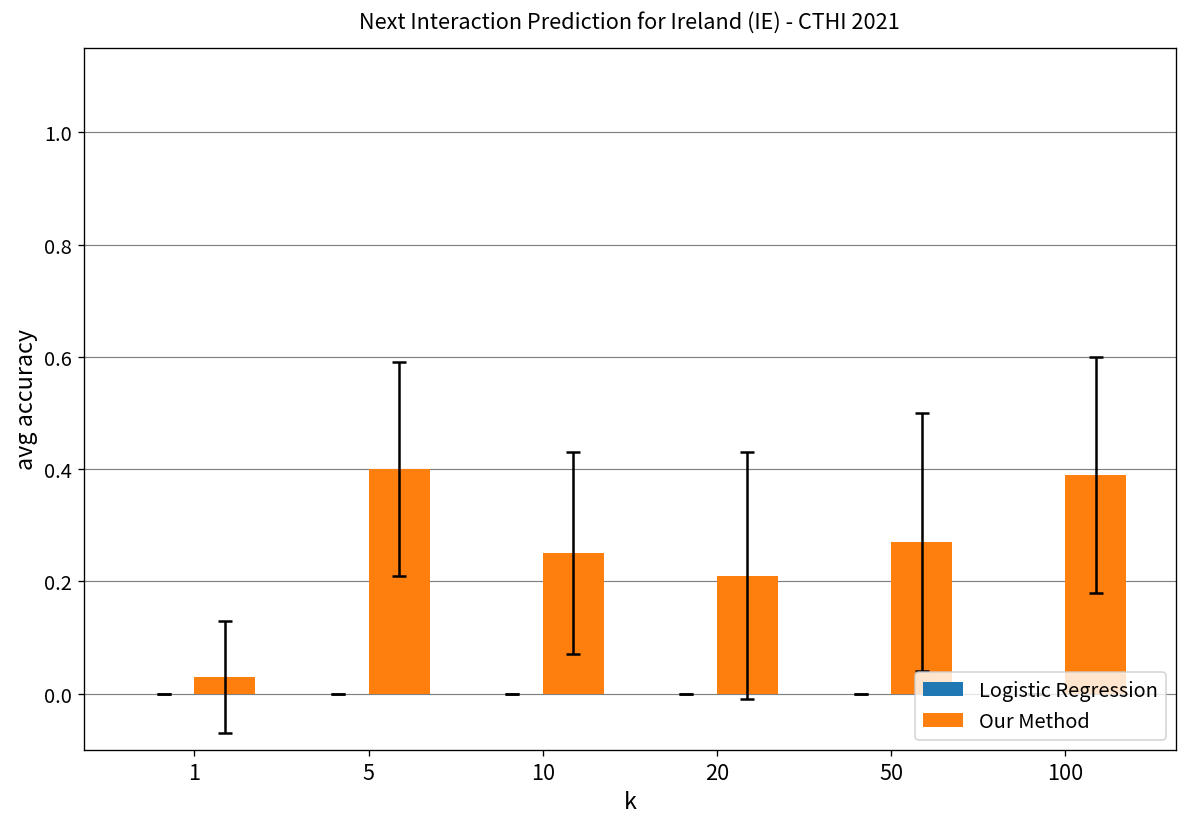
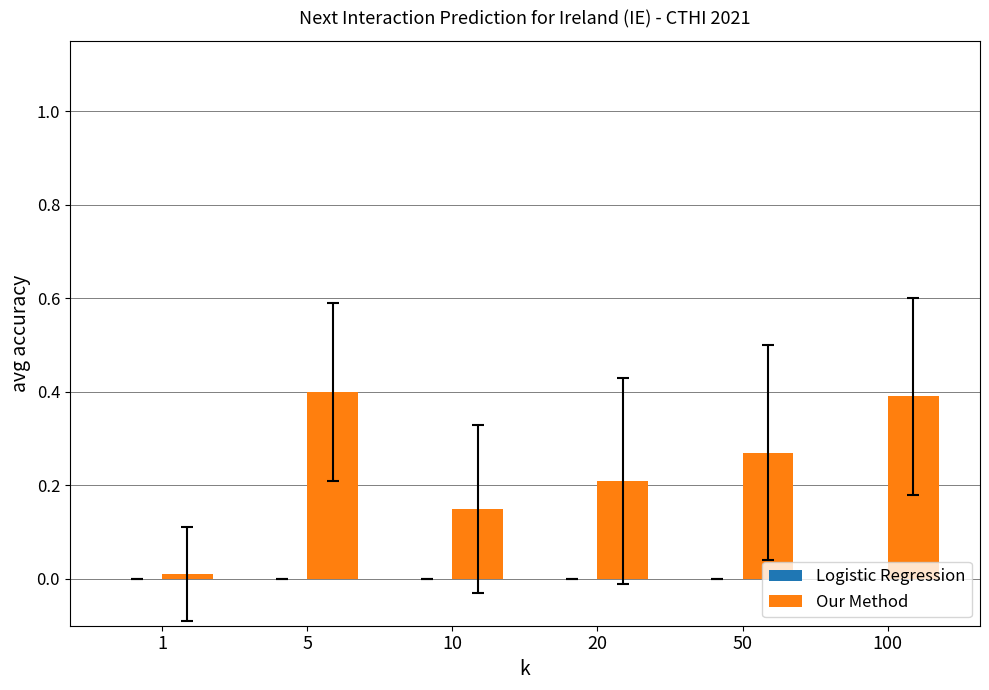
  {
    "Our Method": {
-     "1": 0.03,
+     "1": 0.01,
      "5": 0.40,
-     "10": 0.25,
+     "10": 0.15,
      "20": 0.21,
      "50": 0.27,
      "100": 0.39
    }
  }
